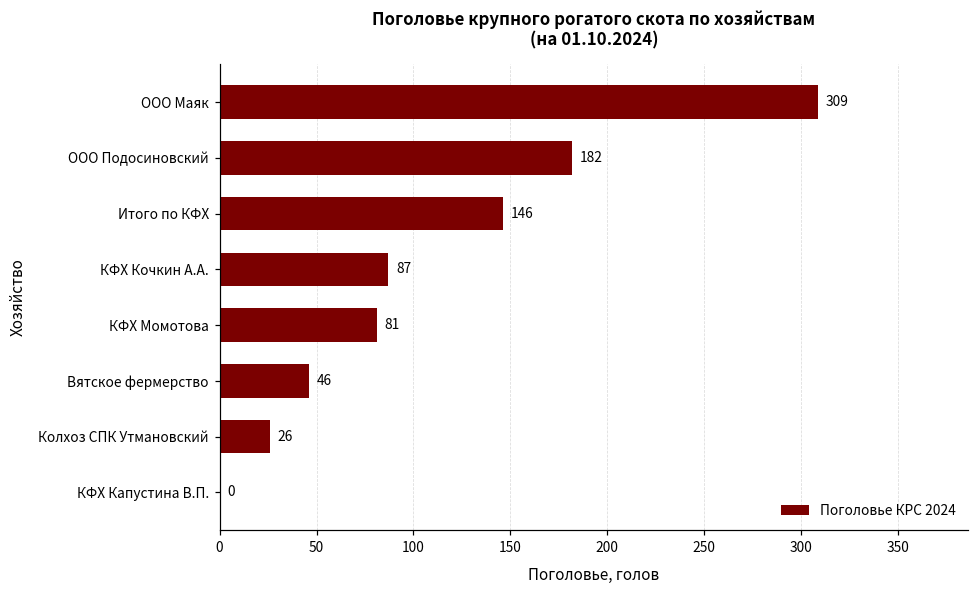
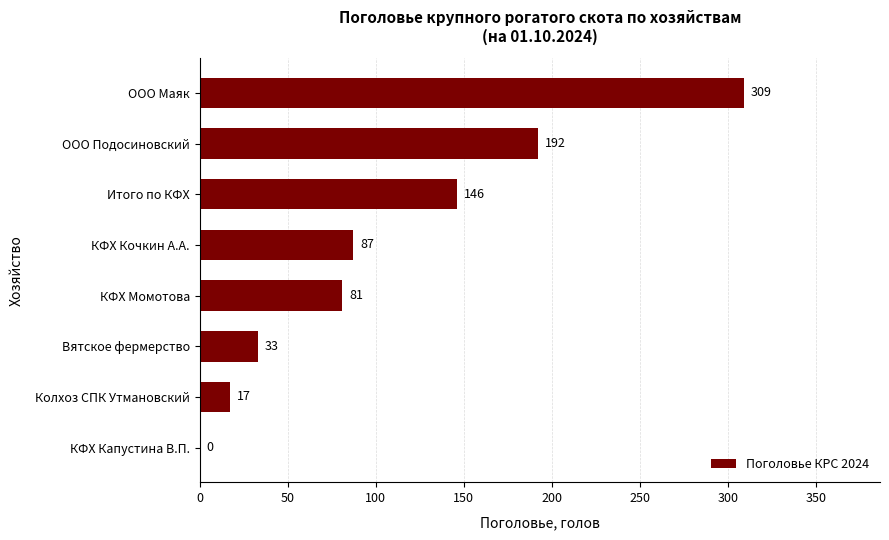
  {
    "ООО Маяк": 309,
-   "ООО Подосиновский": 182,
+   "ООО Подосиновский": 192,
    "Итого по КФХ": 146,
    "КФХ Кочкин А.А.": 87,
    "КФХ Момотова": 81,
-   "Вятское фермерство": 46,
-   "Колхоз СПК Утмановский": 26,
+   "Вятское фермерство": 33,
+   "Колхоз СПК Утмановский": 17,
    "КФХ Капустина В.П.": 0
  }
